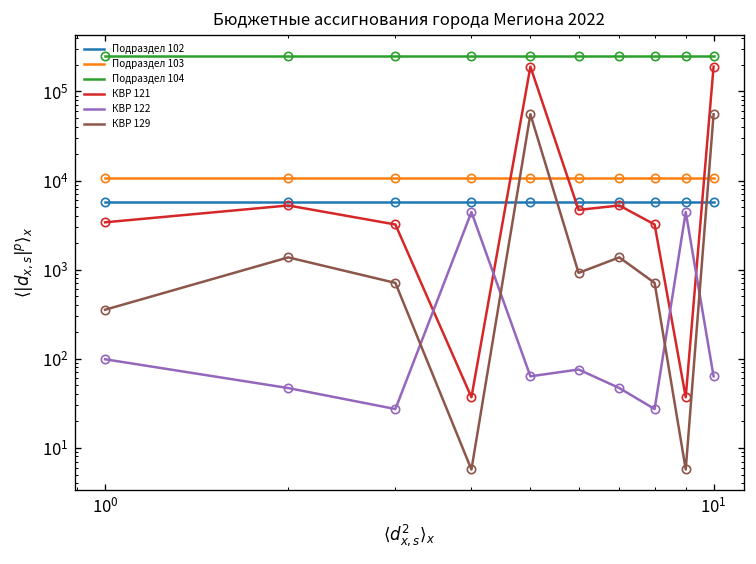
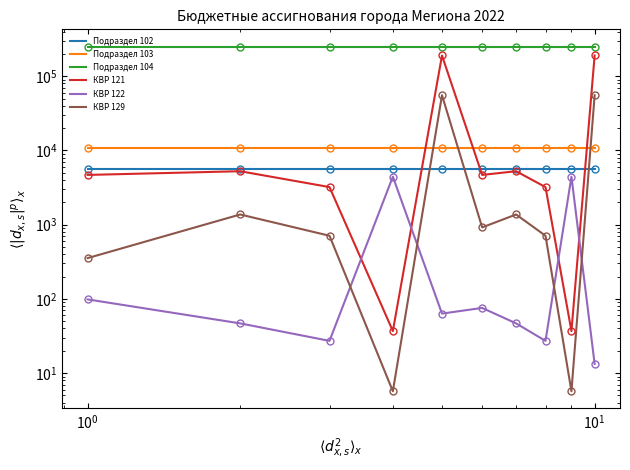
  {
    "Подраздел 102": {
      "10^0": 6000,
      "10^1": 6000
    },
    "Подраздел 103": {
      "10^0": 11000,
      "10^1": 11000
    },
    "Подраздел 104": {
      "10^0": 250000,
      "10^1": 250000
    },
    "КВР 121": {
-     "10^0": 3000,
+     "10^0": 5000,
      "10^1": 190000
    },
    "КВР 122": {
      "10^0": 100,
-     "10^1": 60
+     "10^1": 13
    },
    "КВР 129": {
      "10^0": 400,
      "10^1": 60000
    }
  }
